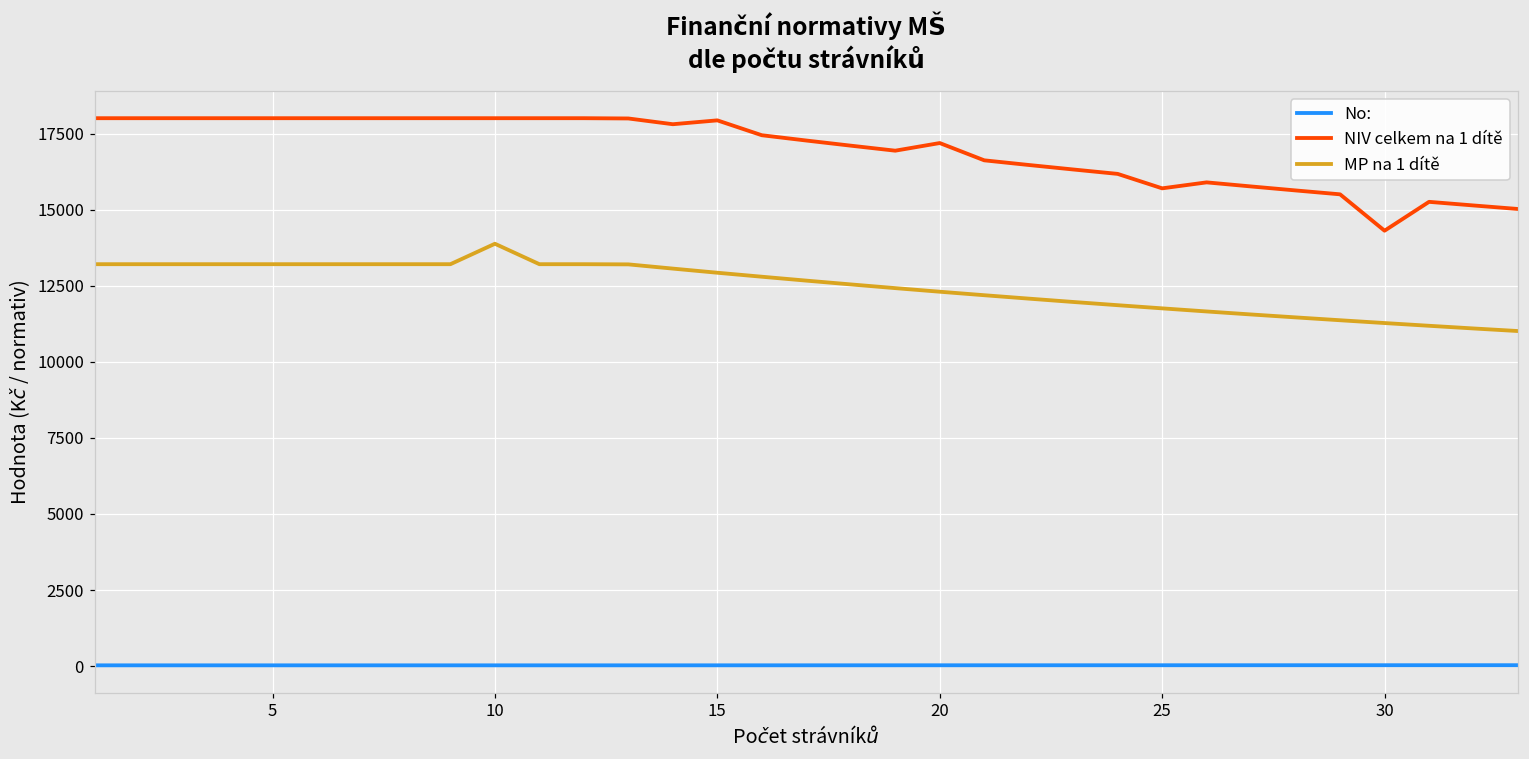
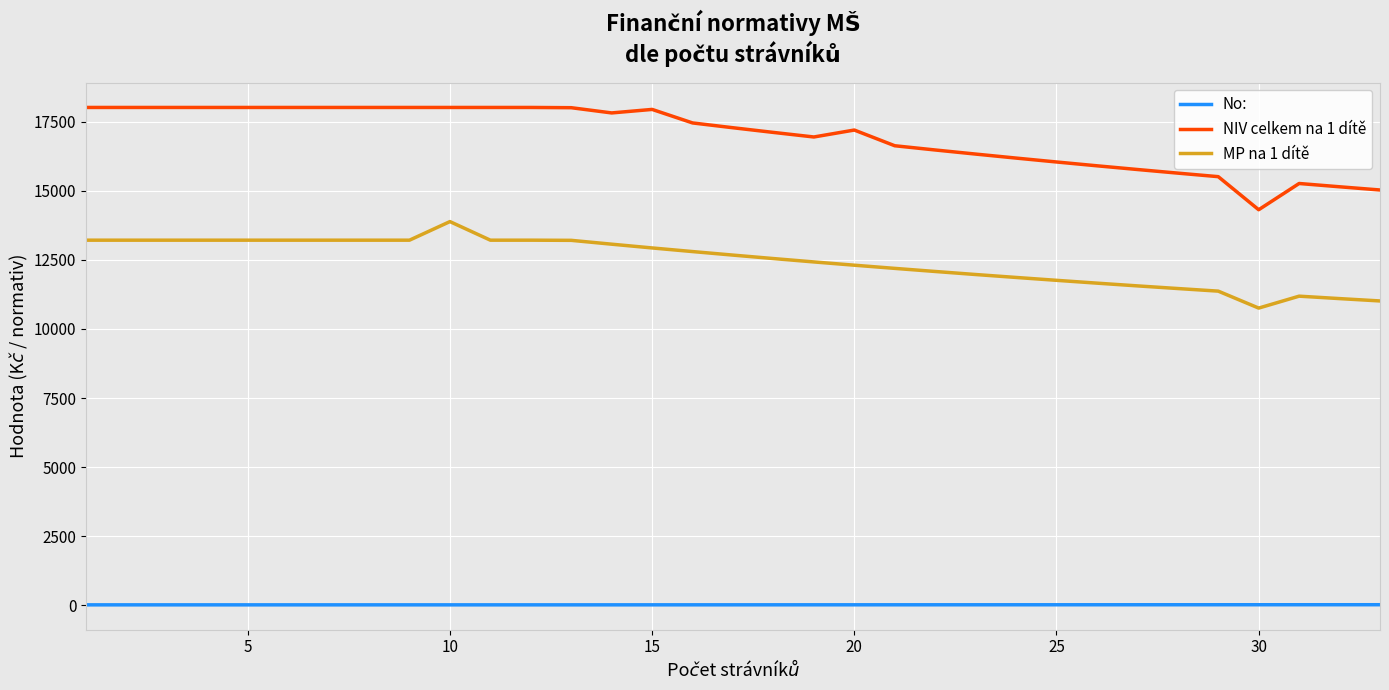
  {
    "No:": {
      "5": 0,
      "10": 0,
      "15": 0,
      "20": 0,
      "25": 0,
      "30": 0
    },
    "NIV celkem na 1 dítě": {
      "5": 18000,
      "10": 18000,
      "15": 17900,
      "20": 17200,
-     "25": 15700,
+     "25": 16000,
      "30": 14300
    },
    "MP na 1 dítě": {
      "5": 13200,
      "10": 13900,
      "15": 12900,
      "20": 12300,
      "25": 11800,
-     "30": 11300
+     "30": 10800
    }
  }
